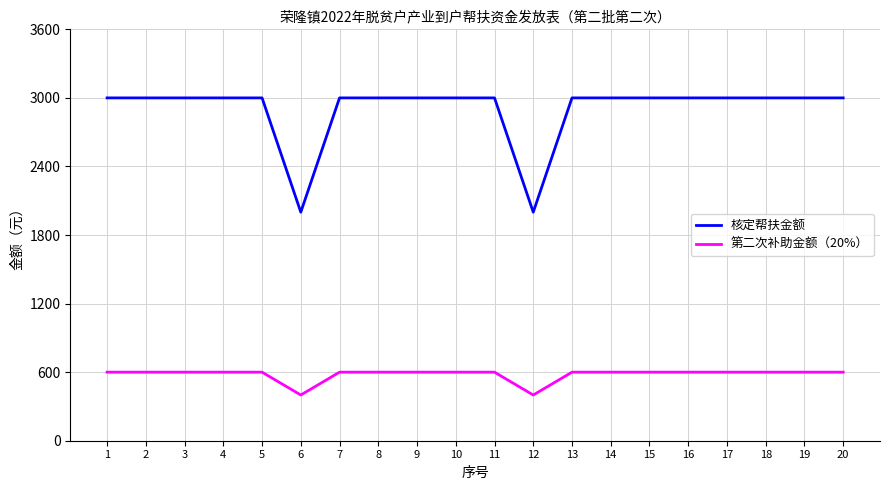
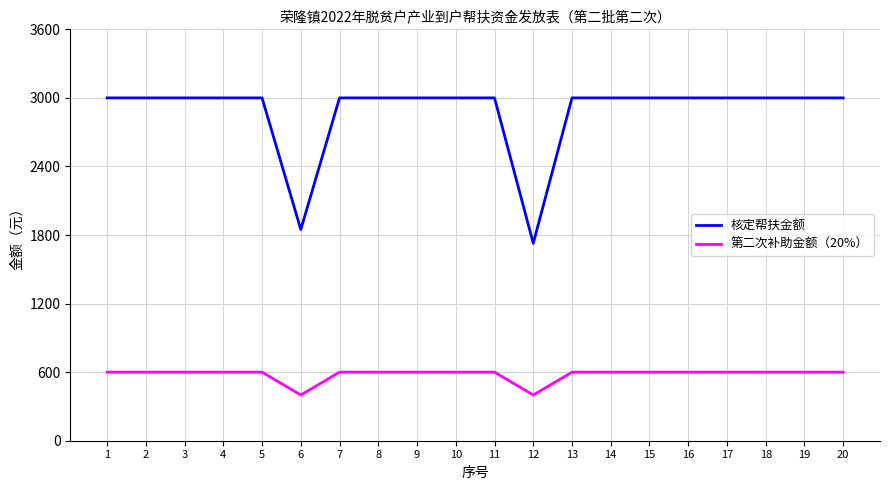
  {
    "核定帮扶金额": {
      "1": 3000,
      "2": 3000,
      "3": 3000,
      "4": 3000,
      "5": 3000,
-     "6": 2000,
+     "6": 1850,
      "7": 3000,
      "8": 3000,
      "9": 3000,
      "10": 3000,
      "11": 3000,
-     "12": 2000,
+     "12": 1730,
      "13": 3000,
      "14": 3000,
      "15": 3000,
      "16": 3000,
      "17": 3000,
      "18": 3000,
      "19": 3000,
      "20": 3000
    },
    "第二次补助金额（20%）": {
      "1": 600,
      "2": 600,
      "3": 600,
      "4": 600,
      "5": 600,
      "6": 400,
      "7": 600,
      "8": 600,
      "9": 600,
      "10": 600,
      "11": 600,
      "12": 400,
      "13": 600,
      "14": 600,
      "15": 600,
      "16": 600,
      "17": 600,
      "18": 600,
      "19": 600,
      "20": 600
    }
  }
